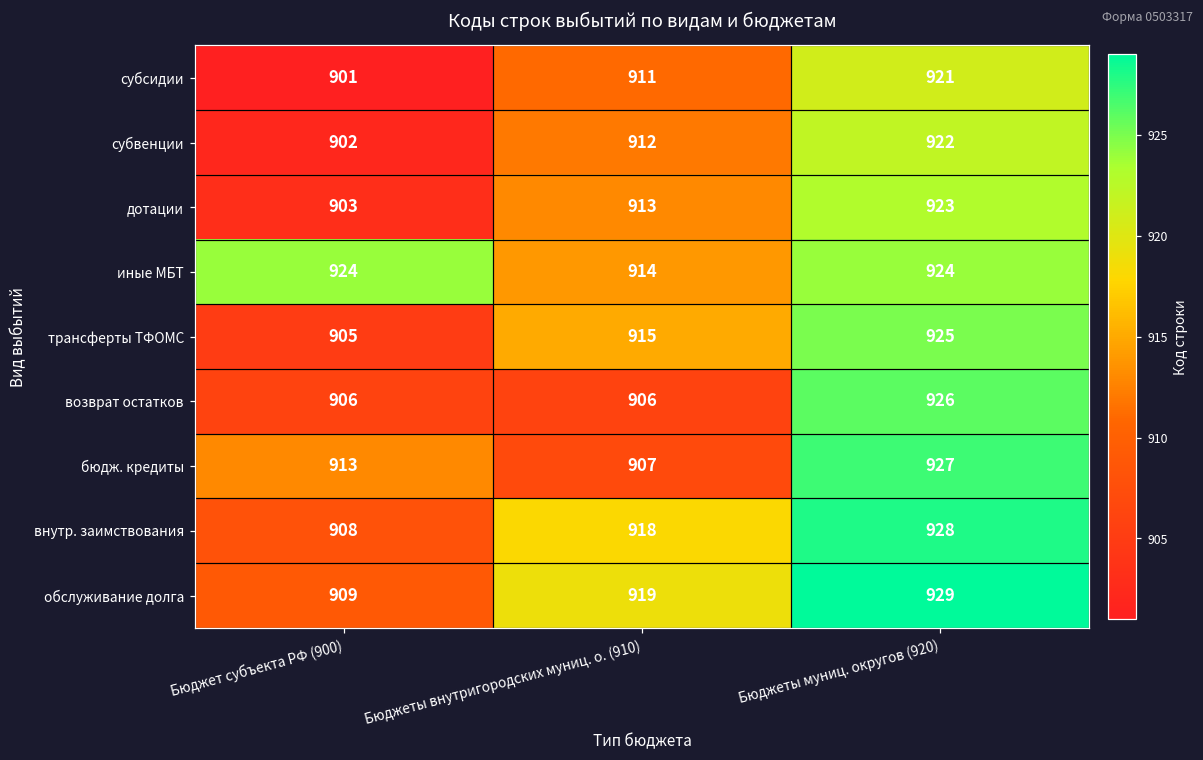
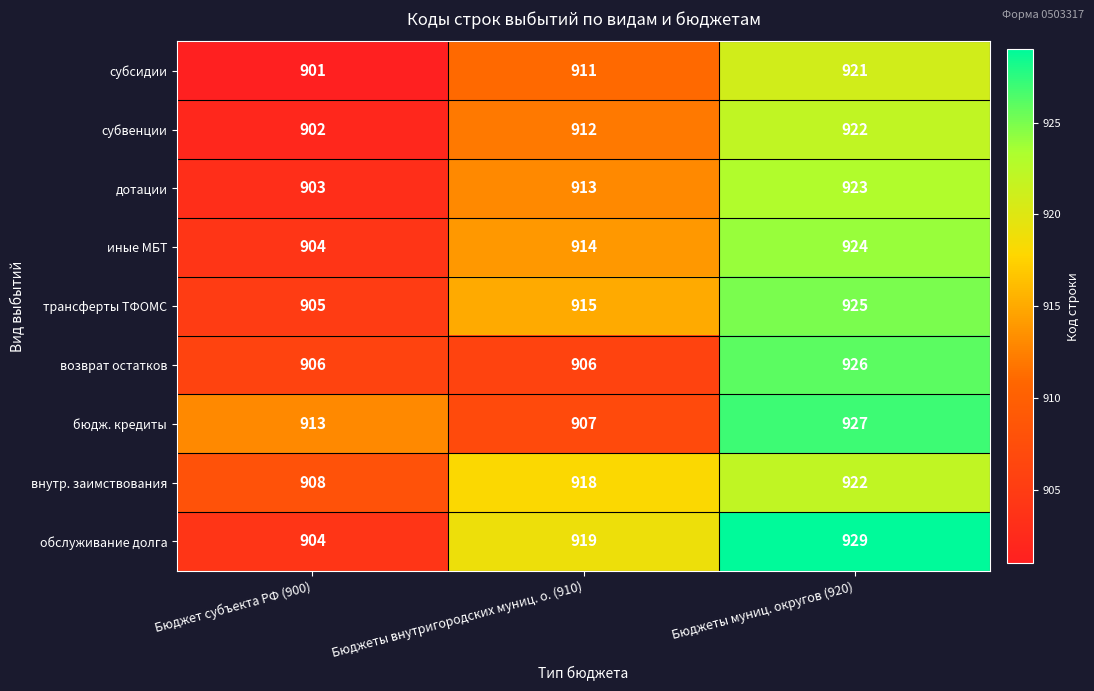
  {
    "субсидии": {
      "Бюджет субъекта РФ (900)": 901,
      "Бюджеты внутригородских муниц. о. (910)": 911,
      "Бюджеты муниц. округов (920)": 921
    },
    "субвенции": {
      "Бюджет субъекта РФ (900)": 902,
      "Бюджеты внутригородских муниц. о. (910)": 912,
      "Бюджеты муниц. округов (920)": 922
    },
    "дотации": {
      "Бюджет субъекта РФ (900)": 903,
      "Бюджеты внутригородских муниц. о. (910)": 913,
      "Бюджеты муниц. округов (920)": 923
    },
    "иные МБТ": {
-     "Бюджет субъекта РФ (900)": 924,
+     "Бюджет субъекта РФ (900)": 904,
      "Бюджеты внутригородских муниц. о. (910)": 914,
      "Бюджеты муниц. округов (920)": 924
    },
    "трансферты ТФОМС": {
      "Бюджет субъекта РФ (900)": 905,
      "Бюджеты внутригородских муниц. о. (910)": 915,
      "Бюджеты муниц. округов (920)": 925
    },
    "возврат остатков": {
      "Бюджет субъекта РФ (900)": 906,
      "Бюджеты внутригородских муниц. о. (910)": 906,
      "Бюджеты муниц. округов (920)": 926
    },
    "бюдж. кредиты": {
      "Бюджет субъекта РФ (900)": 913,
      "Бюджеты внутригородских муниц. о. (910)": 907,
      "Бюджеты муниц. округов (920)": 927
    },
    "внутр. заимствования": {
      "Бюджет субъекта РФ (900)": 908,
      "Бюджеты внутригородских муниц. о. (910)": 918,
-     "Бюджеты муниц. округов (920)": 928
+     "Бюджеты муниц. округов (920)": 922
    },
    "обслуживание долга": {
-     "Бюджет субъекта РФ (900)": 909,
+     "Бюджет субъекта РФ (900)": 904,
      "Бюджеты внутригородских муниц. о. (910)": 919,
      "Бюджеты муниц. округов (920)": 929
    }
  }
